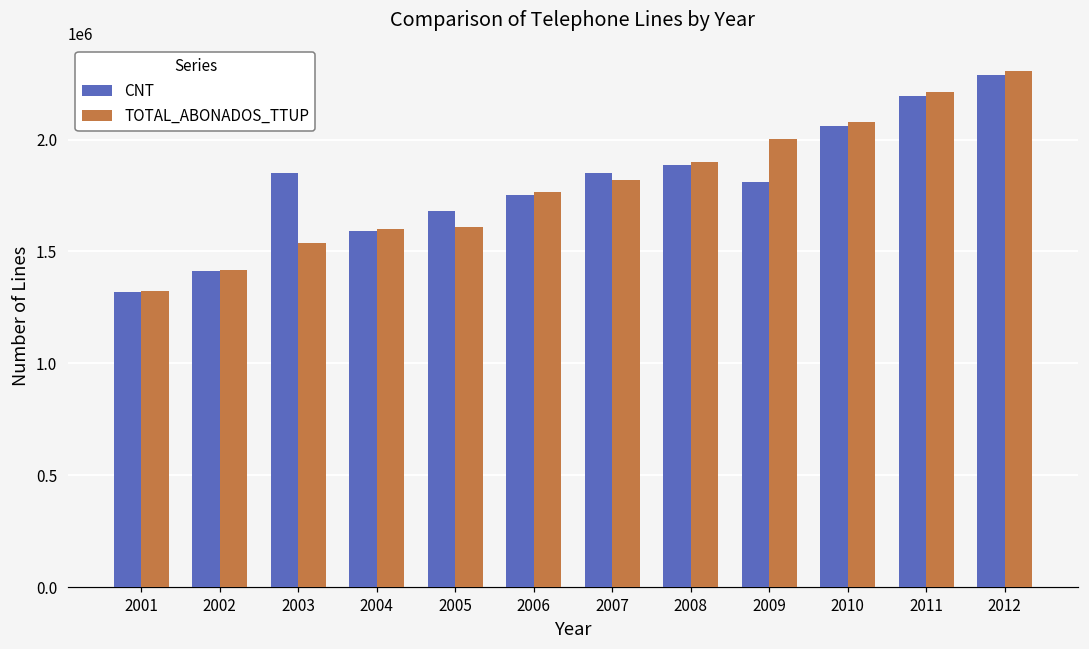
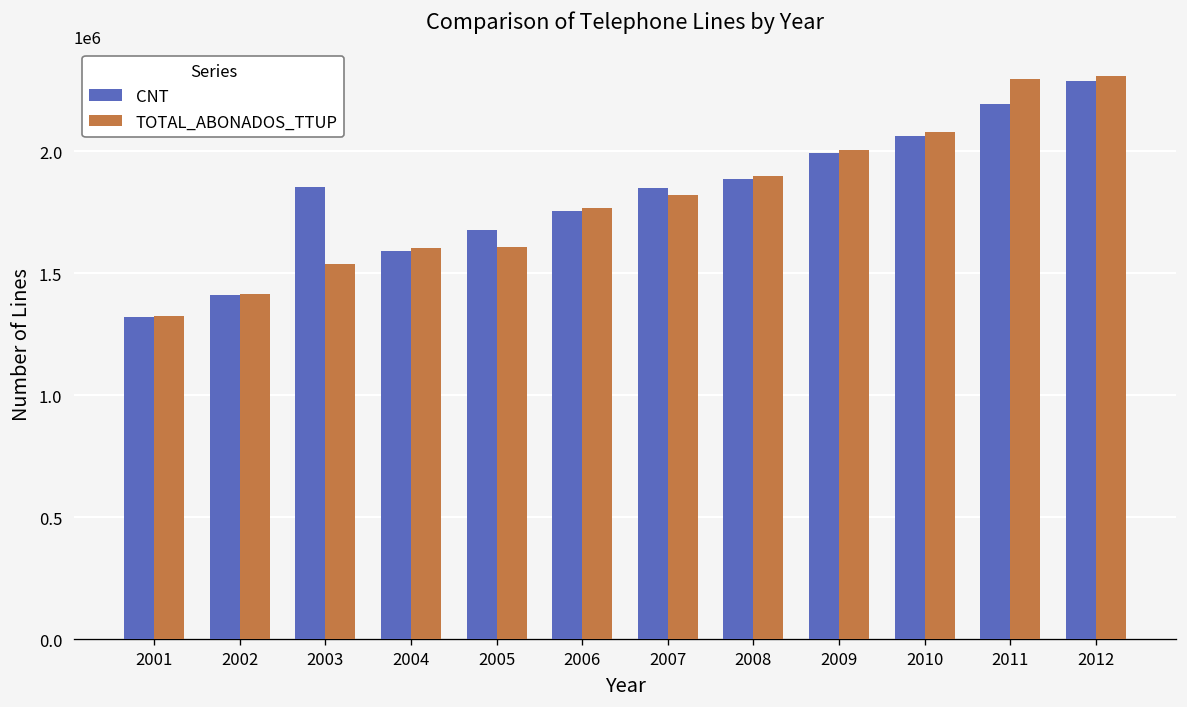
  {
    "CNT": {
      "2001": 1320000,
      "2002": 1410000,
      "2003": 1850000,
      "2004": 1590000,
      "2005": 1680000,
      "2006": 1750000,
      "2007": 1850000,
      "2008": 1890000,
-     "2009": 1810000,
+     "2009": 1990000,
      "2010": 2060000,
      "2011": 2190000,
      "2012": 2290000
    },
    "TOTAL_ABONADOS_TTUP": {
      "2001": 1320000,
      "2002": 1420000,
      "2003": 1540000,
      "2004": 1600000,
      "2005": 1610000,
      "2006": 1770000,
      "2007": 1820000,
      "2008": 1900000,
      "2009": 2000000,
      "2010": 2080000,
-     "2011": 2210000,
+     "2011": 2300000,
      "2012": 2310000
    }
  }
